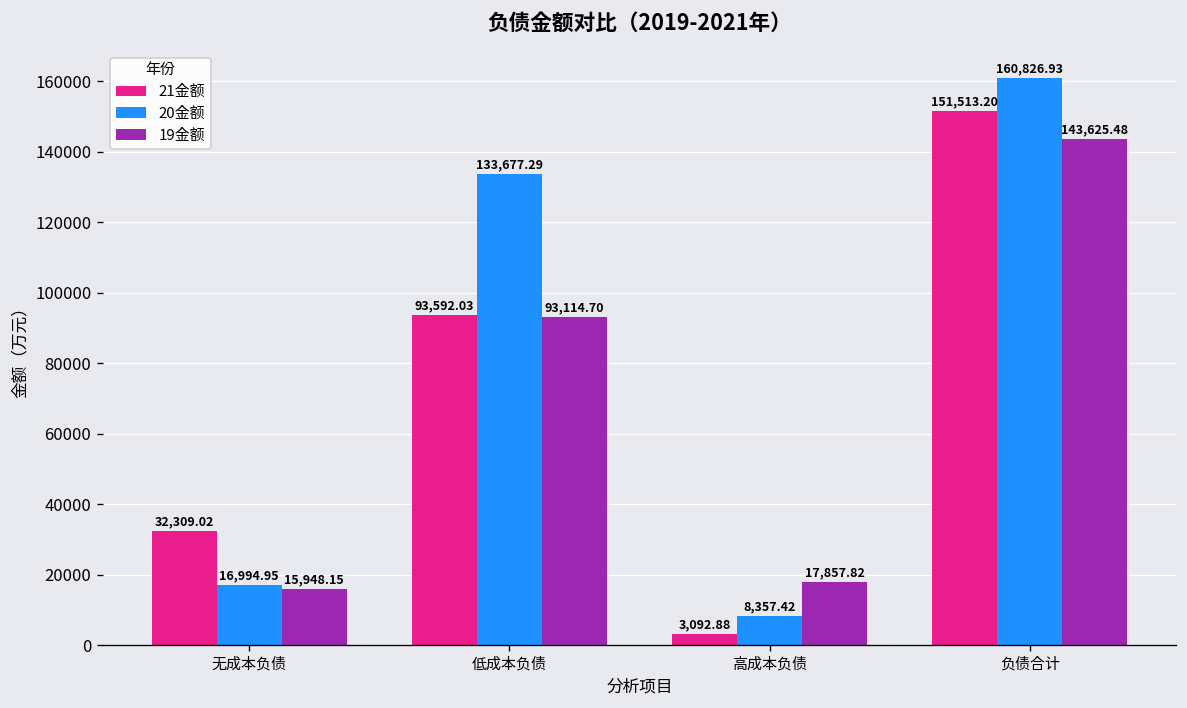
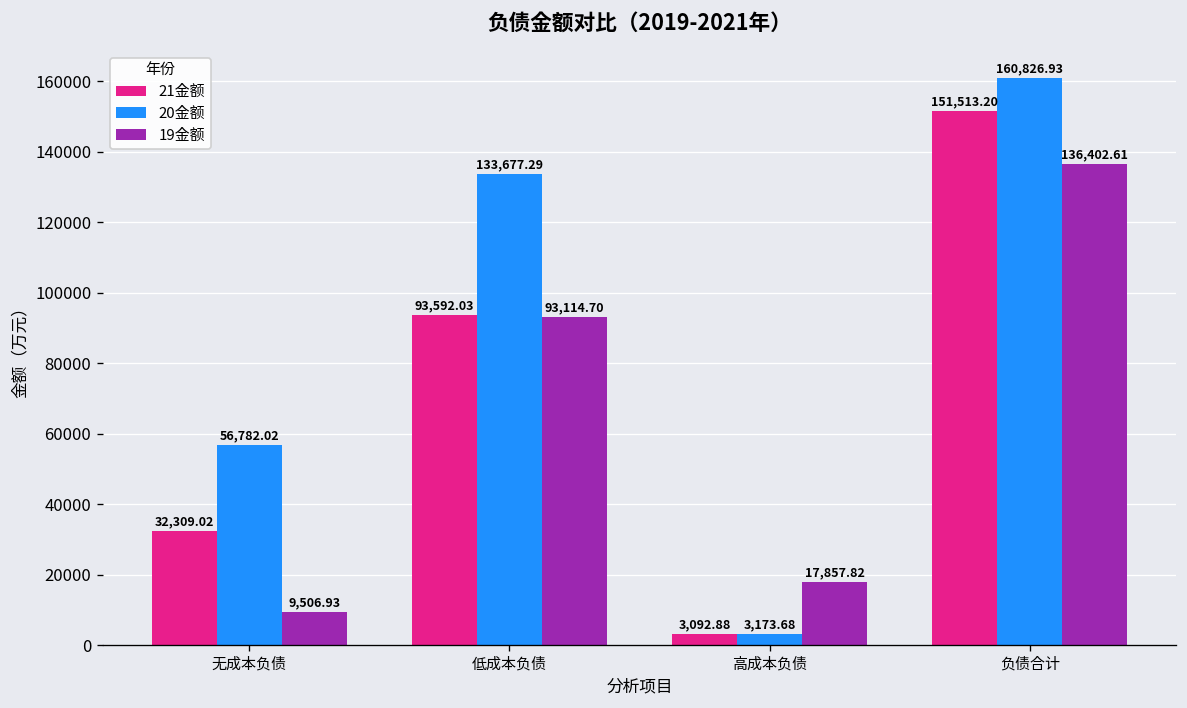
  {
    "21金额": {
      "无成本负债": "32,309.02",
      "低成本负债": "93,592.03",
      "高成本负债": "3,092.88",
      "负债合计": "151,513.20"
    },
    "20金额": {
-     "无成本负债": "16,994.95",
+     "无成本负债": "56,782.02",
      "低成本负债": "133,677.29",
-     "高成本负债": "8,357.42",
+     "高成本负债": "3,173.68",
      "负债合计": "160,826.93"
    },
    "19金额": {
-     "无成本负债": "15,948.15",
+     "无成本负债": "9,506.93",
      "低成本负债": "93,114.70",
      "高成本负债": "17,857.82",
-     "负债合计": "143,625.48"
+     "负债合计": "136,402.61"
    }
  }
